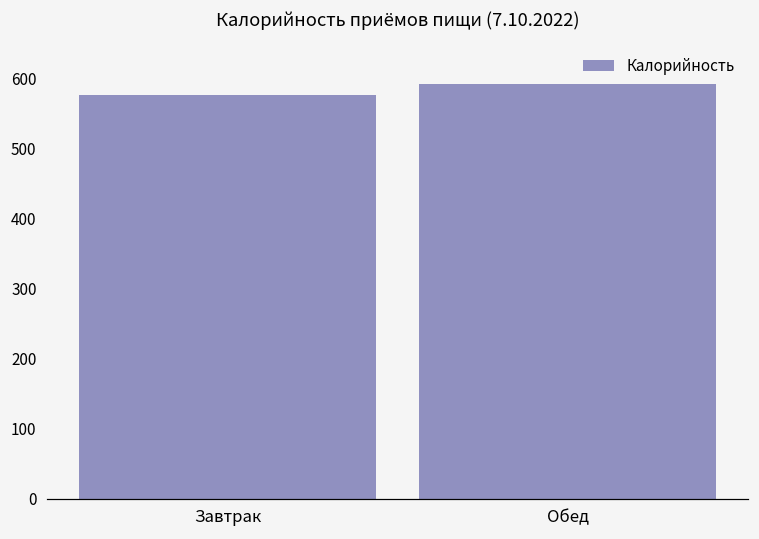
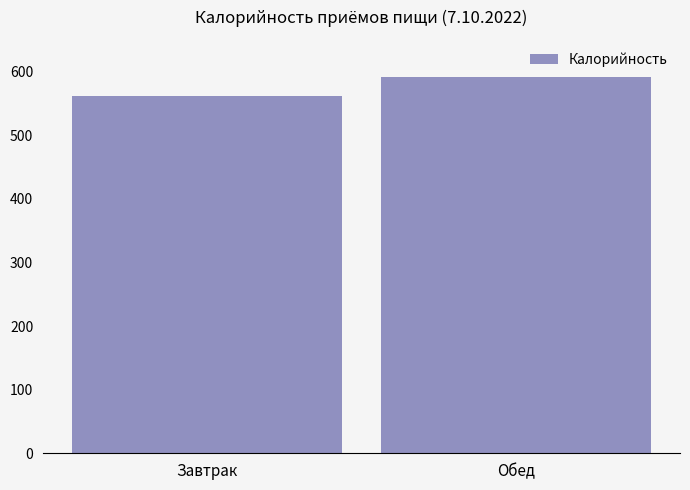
  {
-   "Завтрак": 580,
+   "Завтрак": 560,
    "Обед": 590
  }
